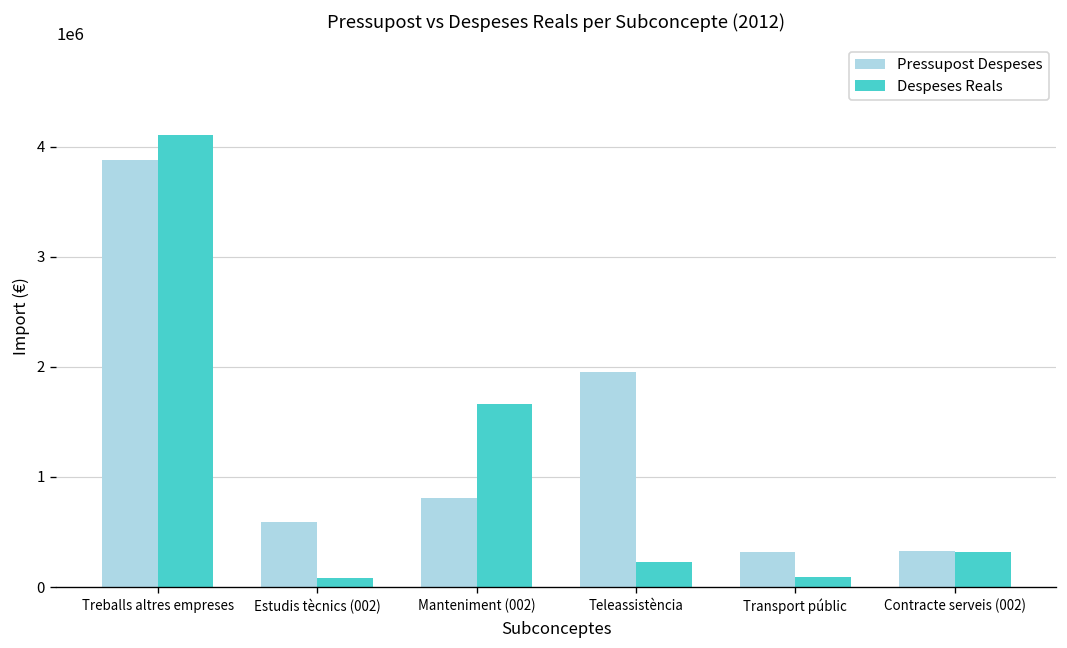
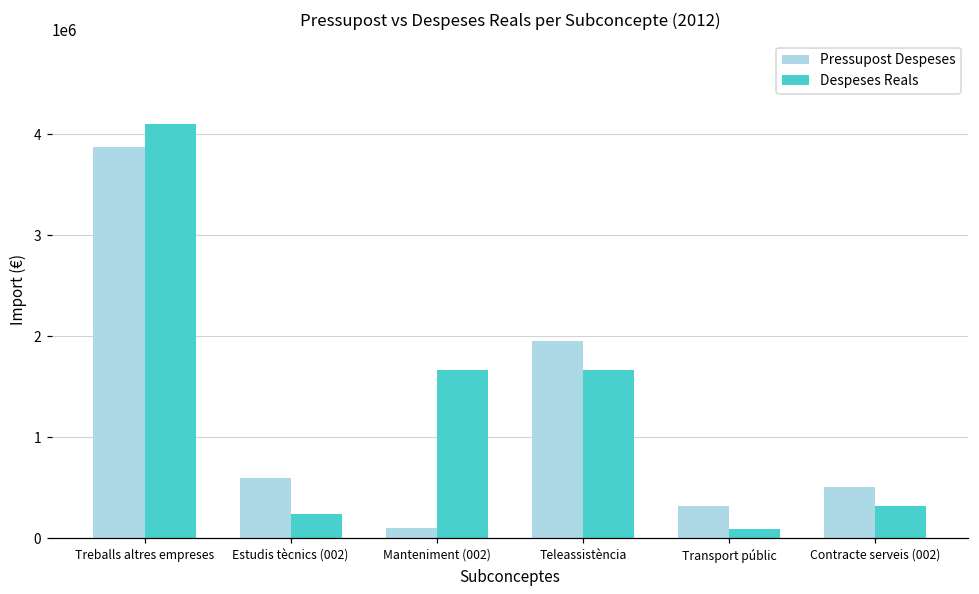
  {
    "Pressupost Despeses": {
      "Treballs altres empreses": 3900000,
      "Estudis tècnics (002)": 600000,
-     "Manteniment (002)": 800000,
+     "Manteniment (002)": 100000,
      "Teleassistència": 2000000,
      "Transport públic": 300000,
-     "Contracte serveis (002)": 300000
+     "Contracte serveis (002)": 500000
    },
    "Despeses Reals": {
      "Treballs altres empreses": 4100000,
-     "Estudis tècnics (002)": 100000,
+     "Estudis tècnics (002)": 200000,
      "Manteniment (002)": 1700000,
-     "Teleassistència": 200000,
+     "Teleassistència": 1700000,
      "Transport públic": 100000,
      "Contracte serveis (002)": 300000
    }
  }
